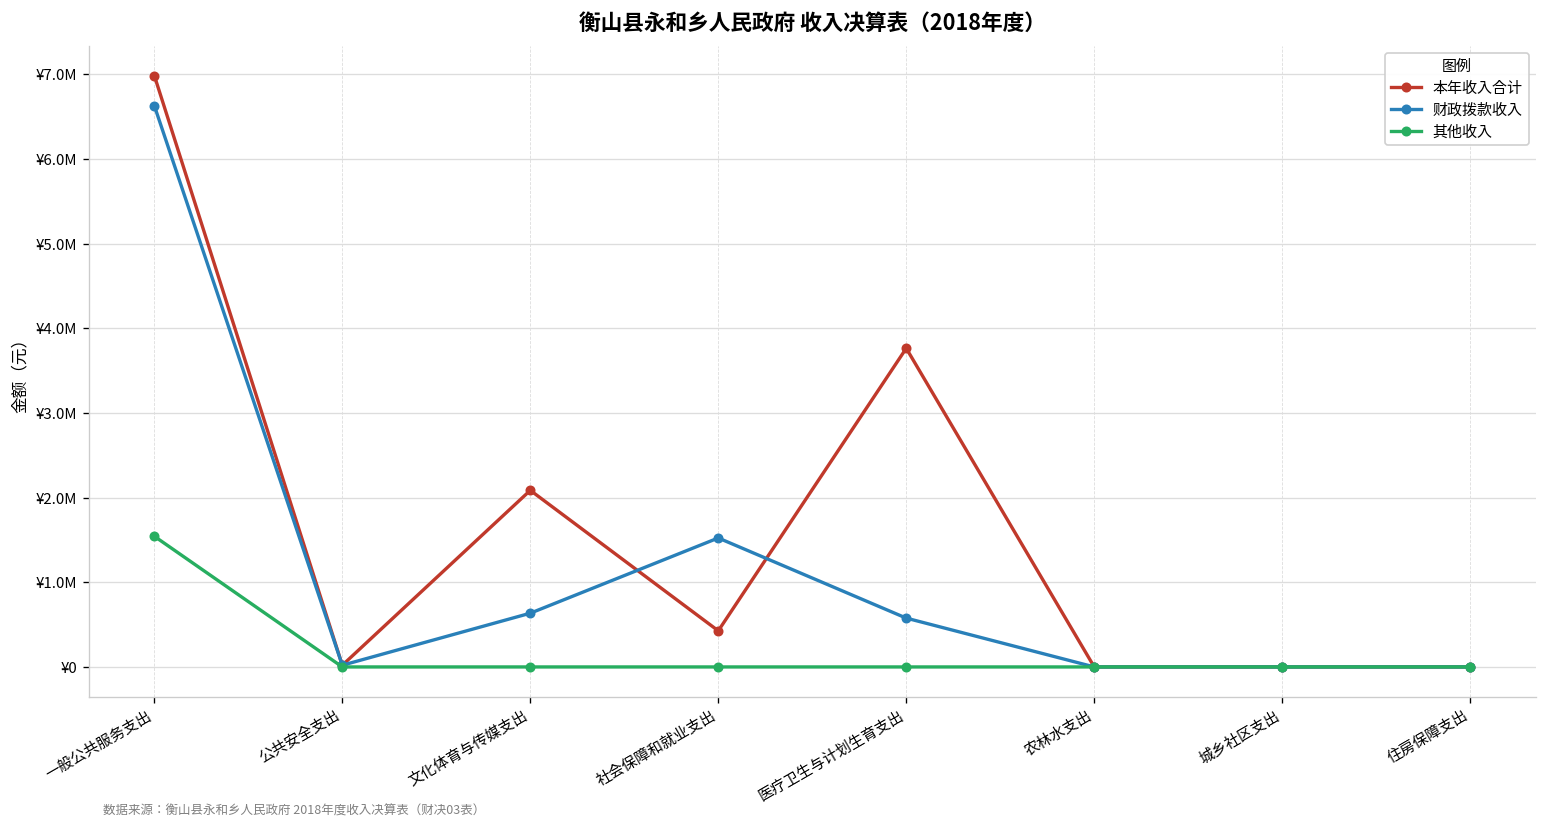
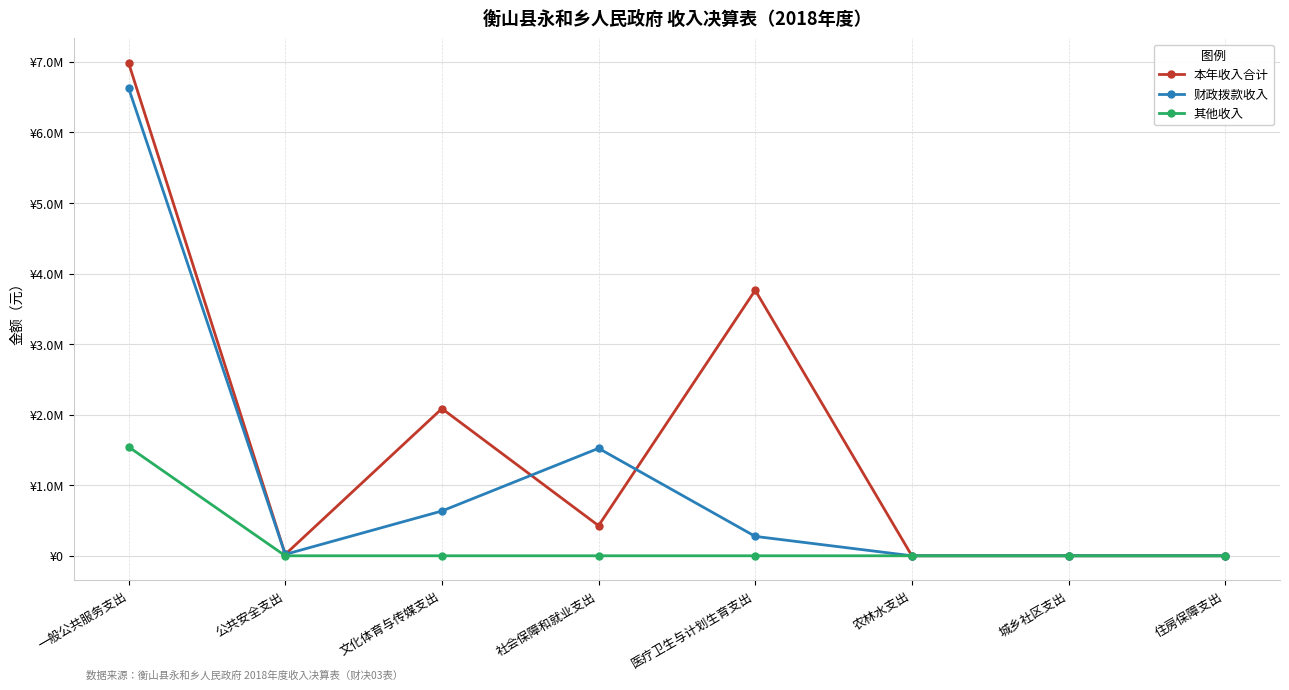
  {
    "本年收入合计": {
      "一般公共服务支出": "¥7000000",
      "文化体育与传媒支出": "¥2100000",
      "社会保障和就业支出": "¥400000",
      "医疗卫生与计划生育支出": "¥3800000"
    },
    "财政拨款收入": {
      "一般公共服务支出": "¥6600000",
      "文化体育与传媒支出": "¥600000",
      "社会保障和就业支出": "¥1500000",
-     "医疗卫生与计划生育支出": "¥600000"
+     "医疗卫生与计划生育支出": "¥300000"
    },
    "其他收入": {
      "一般公共服务支出": "¥1500000",
      "文化体育与传媒支出": "¥0",
      "社会保障和就业支出": "¥0",
      "医疗卫生与计划生育支出": "¥0"
    }
  }
